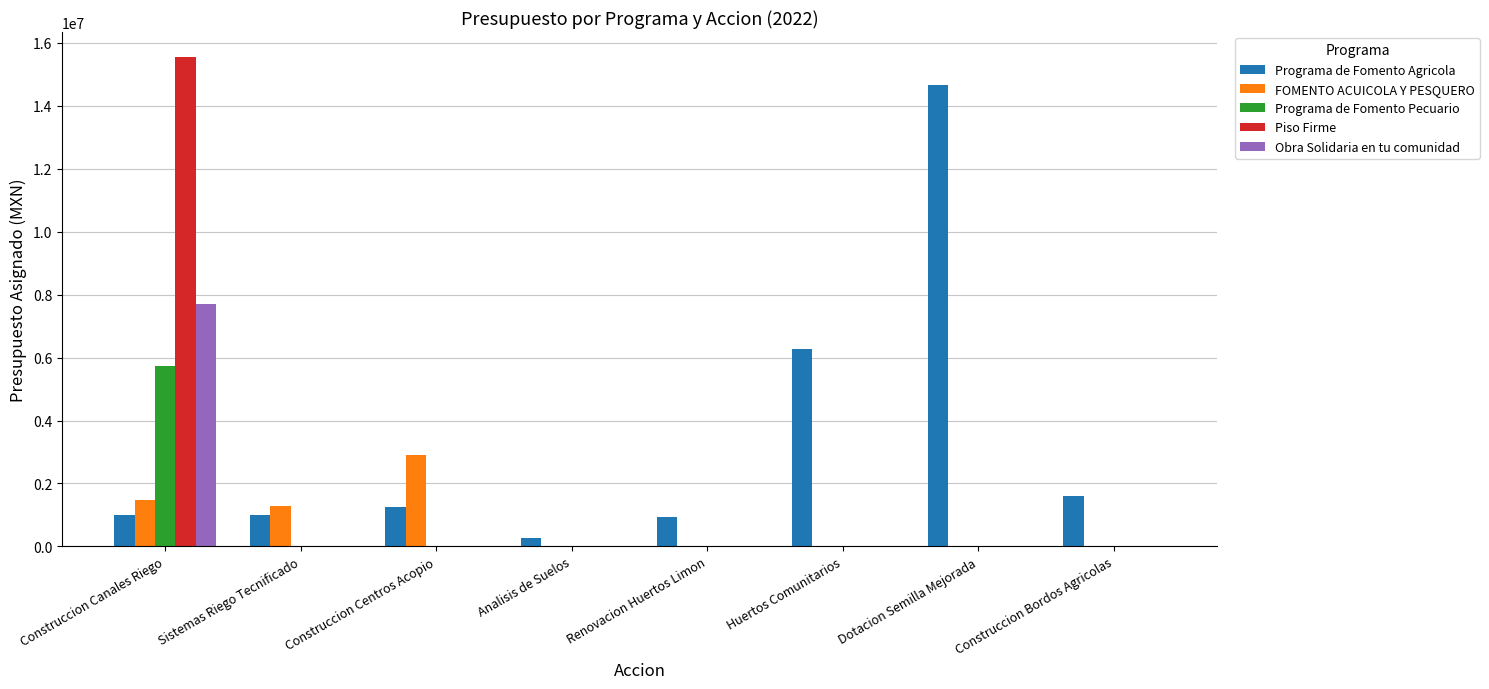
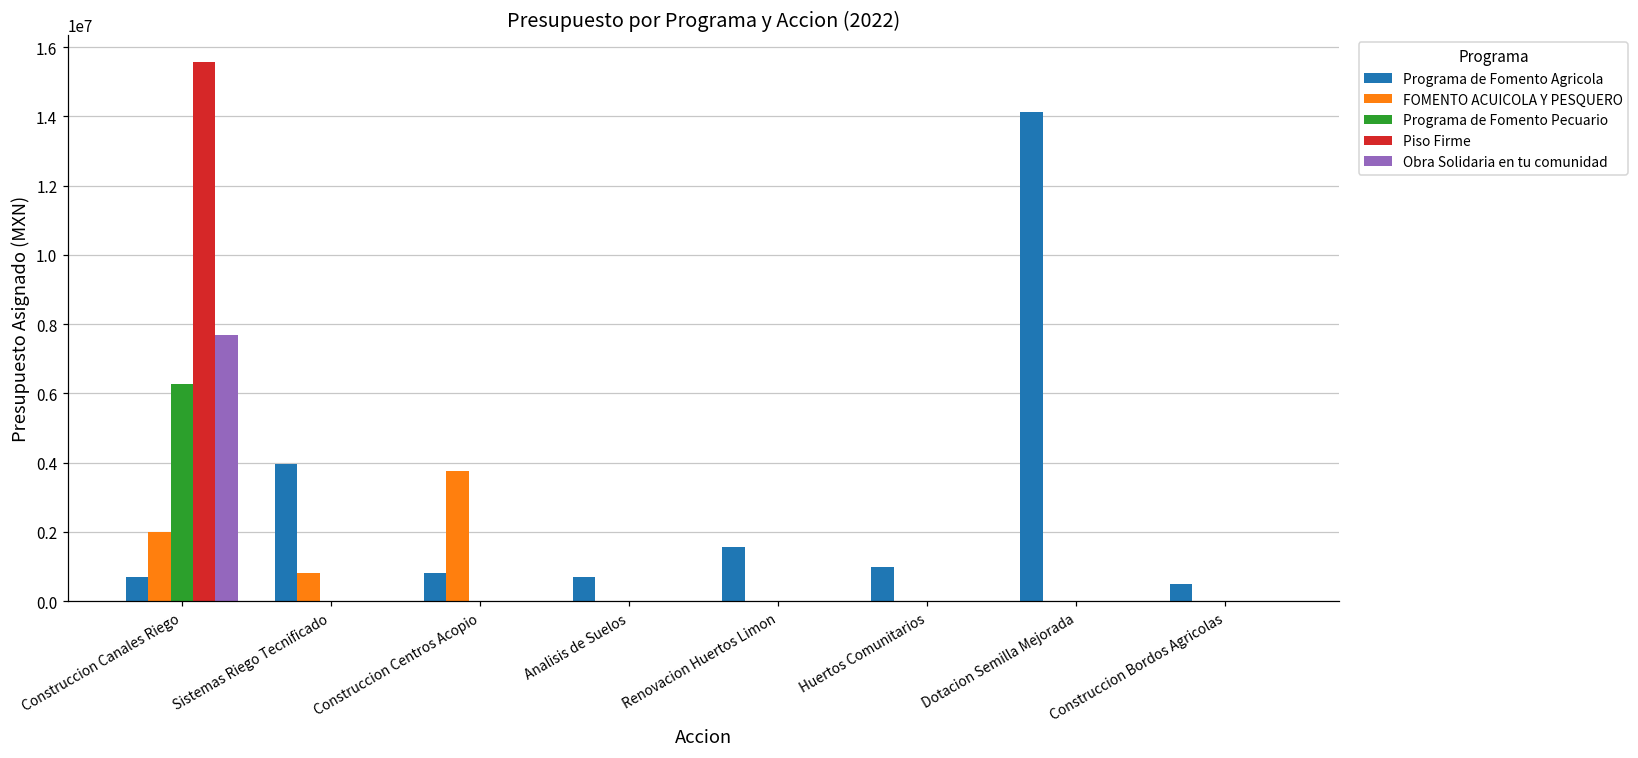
  {
    "Programa de Fomento Agricola": {
-     "Construccion Canales Riego": 1000000,
-     "Sistemas Riego Tecnificado": 1000000,
-     "Construccion Centros Acopio": 1300000,
-     "Analisis de Suelos": 300000,
-     "Renovacion Huertos Limon": 900000,
-     "Huertos Comunitarios": 6300000,
-     "Dotacion Semilla Mejorada": 14600000,
-     "Construccion Bordos Agricolas": 1600000
+     "Construccion Canales Riego": 700000,
+     "Sistemas Riego Tecnificado": 4000000,
+     "Construccion Centros Acopio": 800000,
+     "Analisis de Suelos": 700000,
+     "Renovacion Huertos Limon": 1600000,
+     "Huertos Comunitarios": 1000000,
+     "Dotacion Semilla Mejorada": 14100000,
+     "Construccion Bordos Agricolas": 500000
    },
    "FOMENTO ACUICOLA Y PESQUERO": {
-     "Construccion Canales Riego": 1500000,
-     "Sistemas Riego Tecnificado": 1300000,
-     "Construccion Centros Acopio": 2900000,
+     "Construccion Canales Riego": 2000000,
+     "Sistemas Riego Tecnificado": 800000,
+     "Construccion Centros Acopio": 3800000,
      "Analisis de Suelos": 0,
      "Renovacion Huertos Limon": 0,
      "Huertos Comunitarios": 0,
      "Dotacion Semilla Mejorada": 0,
      "Construccion Bordos Agricolas": 0
    },
    "Programa de Fomento Pecuario": {
-     "Construccion Canales Riego": 5700000,
+     "Construccion Canales Riego": 6300000,
      "Sistemas Riego Tecnificado": 0,
      "Construccion Centros Acopio": 0,
      "Analisis de Suelos": 0,
      "Renovacion Huertos Limon": 0,
      "Huertos Comunitarios": 0,
      "Dotacion Semilla Mejorada": 0,
      "Construccion Bordos Agricolas": 0
    },
    "Piso Firme": {
      "Construccion Canales Riego": 15600000,
      "Sistemas Riego Tecnificado": 0,
      "Construccion Centros Acopio": 0,
      "Analisis de Suelos": 0,
      "Renovacion Huertos Limon": 0,
      "Huertos Comunitarios": 0,
      "Dotacion Semilla Mejorada": 0,
      "Construccion Bordos Agricolas": 0
    },
    "Obra Solidaria en tu comunidad": {
      "Construccion Canales Riego": 7700000,
      "Sistemas Riego Tecnificado": 0,
      "Construccion Centros Acopio": 0,
      "Analisis de Suelos": 0,
      "Renovacion Huertos Limon": 0,
      "Huertos Comunitarios": 0,
      "Dotacion Semilla Mejorada": 0,
      "Construccion Bordos Agricolas": 0
    }
  }
